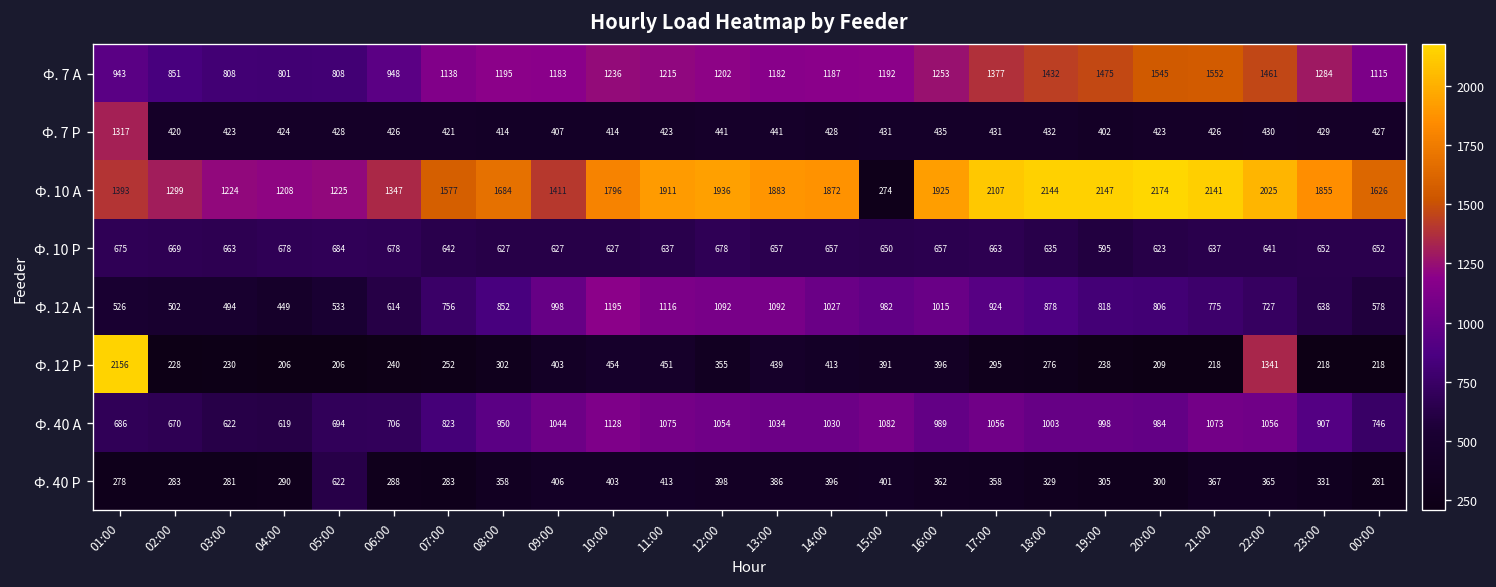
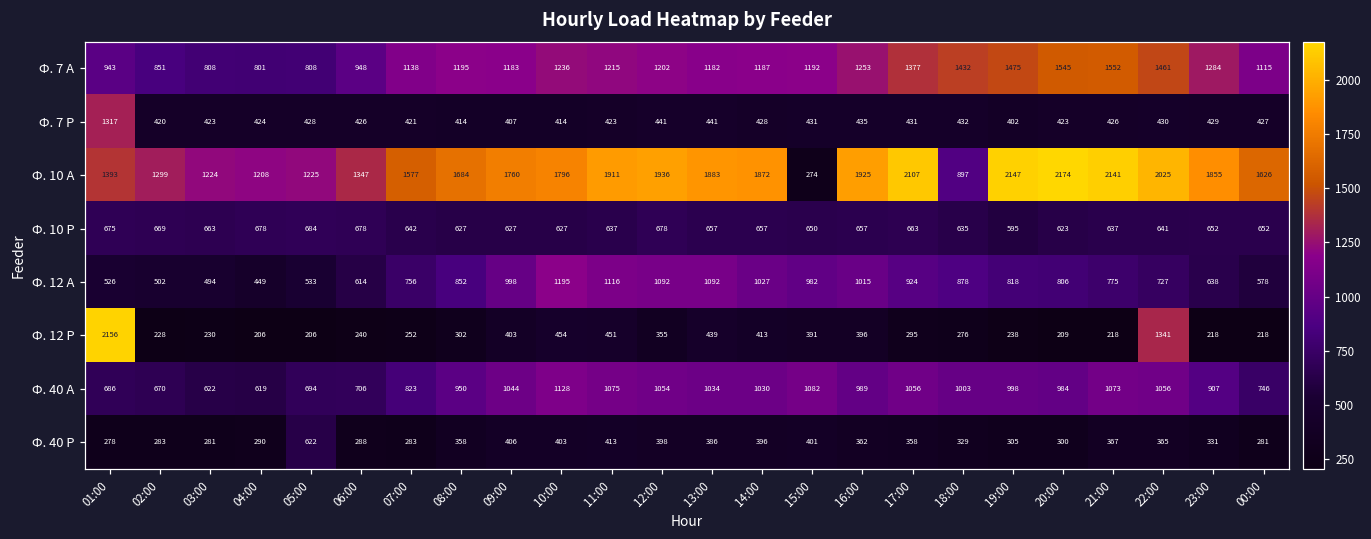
  {
    "Ф. 7 А": {
      "01:00": 943,
      "02:00": 851,
      "03:00": 808,
      "04:00": 801,
      "05:00": 808,
      "06:00": 948,
      "07:00": 1138,
      "08:00": 1195,
      "09:00": 1183,
      "10:00": 1236,
      "11:00": 1215,
      "12:00": 1202,
      "13:00": 1182,
      "14:00": 1187,
      "15:00": 1192,
      "16:00": 1253,
      "17:00": 1377,
      "18:00": 1432,
      "19:00": 1475,
      "20:00": 1545,
      "21:00": 1552,
      "22:00": 1461,
      "23:00": 1284,
      "00:00": 1115
    },
    "Ф. 7 Р": {
      "01:00": 1317,
      "02:00": 420,
      "03:00": 423,
      "04:00": 424,
      "05:00": 428,
      "06:00": 426,
      "07:00": 421,
      "08:00": 414,
      "09:00": 407,
      "10:00": 414,
      "11:00": 423,
      "12:00": 441,
      "13:00": 441,
      "14:00": 428,
      "15:00": 431,
      "16:00": 435,
      "17:00": 431,
      "18:00": 432,
      "19:00": 402,
      "20:00": 423,
      "21:00": 426,
      "22:00": 430,
      "23:00": 429,
      "00:00": 427
    },
    "Ф. 10 А": {
      "01:00": 1393,
      "02:00": 1299,
      "03:00": 1224,
      "04:00": 1208,
      "05:00": 1225,
      "06:00": 1347,
      "07:00": 1577,
      "08:00": 1684,
-     "09:00": 1411,
+     "09:00": 1760,
      "10:00": 1796,
      "11:00": 1911,
      "12:00": 1936,
      "13:00": 1883,
      "14:00": 1872,
      "15:00": 274,
      "16:00": 1925,
      "17:00": 2107,
-     "18:00": 2144,
+     "18:00": 897,
      "19:00": 2147,
      "20:00": 2174,
      "21:00": 2141,
      "22:00": 2025,
      "23:00": 1855,
      "00:00": 1626
    },
    "Ф. 10 Р": {
      "01:00": 675,
      "02:00": 669,
      "03:00": 663,
      "04:00": 678,
      "05:00": 684,
      "06:00": 678,
      "07:00": 642,
      "08:00": 627,
      "09:00": 627,
      "10:00": 627,
      "11:00": 637,
      "12:00": 678,
      "13:00": 657,
      "14:00": 657,
      "15:00": 650,
      "16:00": 657,
      "17:00": 663,
      "18:00": 635,
      "19:00": 595,
      "20:00": 623,
      "21:00": 637,
      "22:00": 641,
      "23:00": 652,
      "00:00": 652
    },
    "Ф. 12 А": {
      "01:00": 526,
      "02:00": 502,
      "03:00": 494,
      "04:00": 449,
      "05:00": 533,
      "06:00": 614,
      "07:00": 756,
      "08:00": 852,
      "09:00": 998,
      "10:00": 1195,
      "11:00": 1116,
      "12:00": 1092,
      "13:00": 1092,
      "14:00": 1027,
      "15:00": 982,
      "16:00": 1015,
      "17:00": 924,
      "18:00": 878,
      "19:00": 818,
      "20:00": 806,
      "21:00": 775,
      "22:00": 727,
      "23:00": 638,
      "00:00": 578
    },
    "Ф. 12 Р": {
      "01:00": 2156,
      "02:00": 228,
      "03:00": 230,
      "04:00": 206,
      "05:00": 206,
      "06:00": 240,
      "07:00": 252,
      "08:00": 302,
      "09:00": 403,
      "10:00": 454,
      "11:00": 451,
      "12:00": 355,
      "13:00": 439,
      "14:00": 413,
      "15:00": 391,
      "16:00": 396,
      "17:00": 295,
      "18:00": 276,
      "19:00": 238,
      "20:00": 209,
      "21:00": 218,
      "22:00": 1341,
      "23:00": 218,
      "00:00": 218
    },
    "Ф. 40 А": {
      "01:00": 686,
      "02:00": 670,
      "03:00": 622,
      "04:00": 619,
      "05:00": 694,
      "06:00": 706,
      "07:00": 823,
      "08:00": 950,
      "09:00": 1044,
      "10:00": 1128,
      "11:00": 1075,
      "12:00": 1054,
      "13:00": 1034,
      "14:00": 1030,
      "15:00": 1082,
      "16:00": 989,
      "17:00": 1056,
      "18:00": 1003,
      "19:00": 998,
      "20:00": 984,
      "21:00": 1073,
      "22:00": 1056,
      "23:00": 907,
      "00:00": 746
    },
    "Ф. 40 Р": {
      "01:00": 278,
      "02:00": 283,
      "03:00": 281,
      "04:00": 290,
      "05:00": 622,
      "06:00": 288,
      "07:00": 283,
      "08:00": 358,
      "09:00": 406,
      "10:00": 403,
      "11:00": 413,
      "12:00": 398,
      "13:00": 386,
      "14:00": 396,
      "15:00": 401,
      "16:00": 362,
      "17:00": 358,
      "18:00": 329,
      "19:00": 305,
      "20:00": 300,
      "21:00": 367,
      "22:00": 365,
      "23:00": 331,
      "00:00": 281
    }
  }
